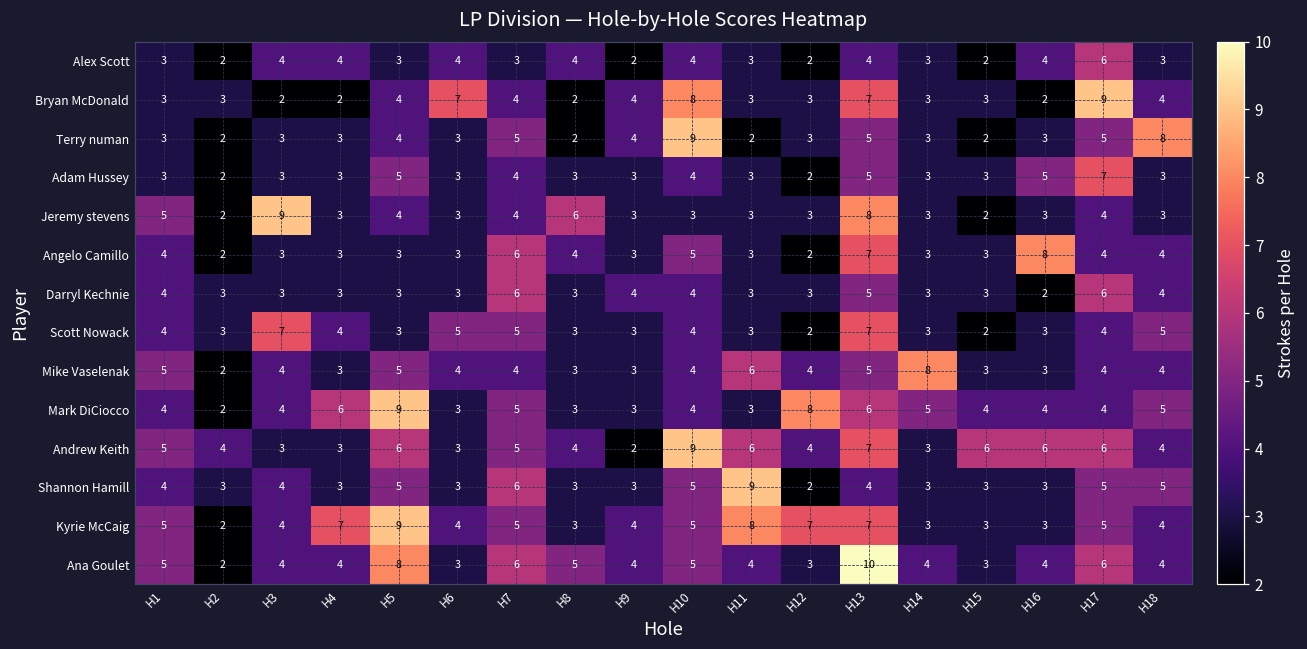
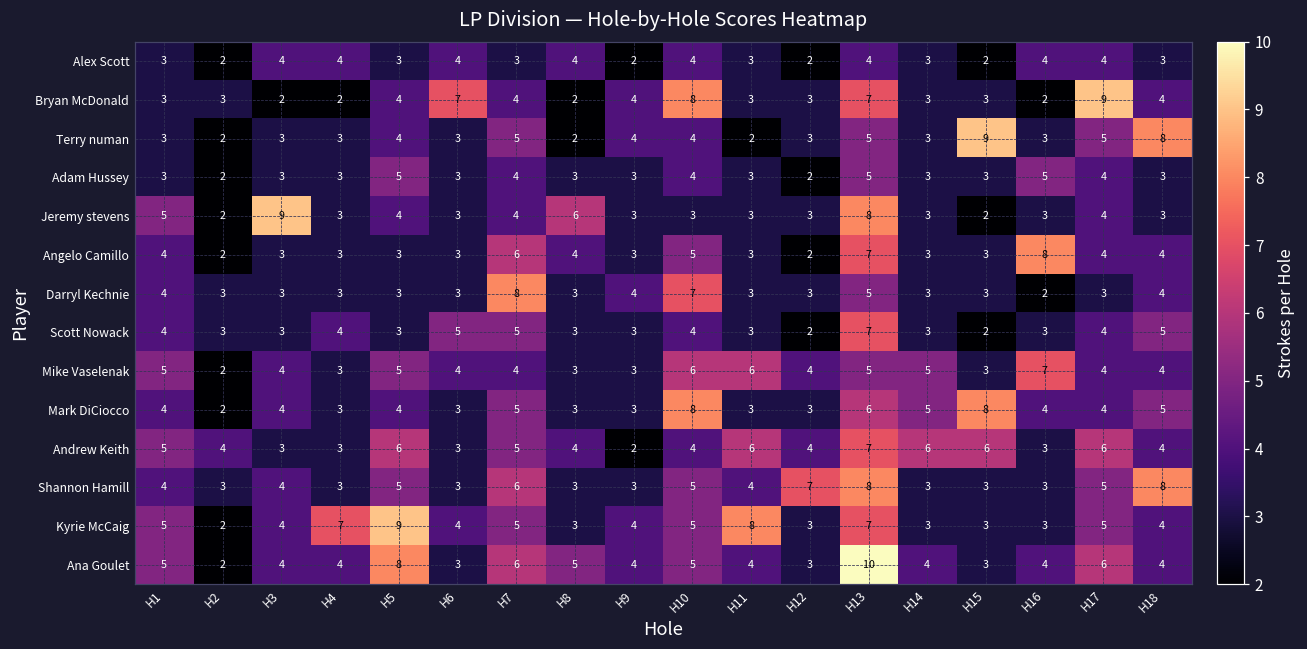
  {
    "Alex Scott": {
      "H1": 3,
      "H2": 2,
      "H3": 4,
      "H4": 4,
      "H5": 3,
      "H6": 4,
      "H7": 3,
      "H8": 4,
      "H9": 2,
      "H10": 4,
      "H11": 3,
      "H12": 2,
      "H13": 4,
      "H14": 3,
      "H15": 2,
      "H16": 4,
-     "H17": 6,
+     "H17": 4,
      "H18": 3
    },
    "Terry numan": {
      "H1": 3,
      "H2": 2,
      "H3": 3,
      "H4": 3,
      "H5": 4,
      "H6": 3,
      "H7": 5,
      "H8": 2,
      "H9": 4,
-     "H10": 9,
+     "H10": 4,
      "H11": 2,
      "H12": 3,
      "H13": 5,
      "H14": 3,
-     "H15": 2,
+     "H15": 9,
      "H16": 3,
      "H17": 5,
      "H18": 8
    },
    "Adam Hussey": {
      "H1": 3,
      "H2": 2,
      "H3": 3,
      "H4": 3,
      "H5": 5,
      "H6": 3,
      "H7": 4,
      "H8": 3,
      "H9": 3,
      "H10": 4,
      "H11": 3,
      "H12": 2,
      "H13": 5,
      "H14": 3,
      "H15": 3,
      "H16": 5,
-     "H17": 7,
+     "H17": 4,
      "H18": 3
    },
    "Darryl Kechnie": {
      "H1": 4,
      "H2": 3,
      "H3": 3,
      "H4": 3,
      "H5": 3,
      "H6": 3,
-     "H7": 6,
+     "H7": 8,
      "H8": 3,
      "H9": 4,
-     "H10": 4,
+     "H10": 7,
      "H11": 3,
      "H12": 3,
      "H13": 5,
      "H14": 3,
      "H15": 3,
      "H16": 2,
-     "H17": 6,
+     "H17": 3,
      "H18": 4
    },
    "Scott Nowack": {
      "H1": 4,
      "H2": 3,
-     "H3": 7,
+     "H3": 3,
      "H4": 4,
      "H5": 3,
      "H6": 5,
      "H7": 5,
      "H8": 3,
      "H9": 3,
      "H10": 4,
      "H11": 3,
      "H12": 2,
      "H13": 7,
      "H14": 3,
      "H15": 2,
      "H16": 3,
      "H17": 4,
      "H18": 5
    },
    "Mike Vaselenak": {
      "H1": 5,
      "H2": 2,
      "H3": 4,
      "H4": 3,
      "H5": 5,
      "H6": 4,
      "H7": 4,
      "H8": 3,
      "H9": 3,
-     "H10": 4,
+     "H10": 6,
      "H11": 6,
      "H12": 4,
      "H13": 5,
-     "H14": 8,
+     "H14": 5,
      "H15": 3,
-     "H16": 3,
+     "H16": 7,
      "H17": 4,
      "H18": 4
    },
    "Mark DiCiocco": {
      "H1": 4,
      "H2": 2,
      "H3": 4,
-     "H4": 6,
-     "H5": 9,
+     "H4": 3,
+     "H5": 4,
      "H6": 3,
      "H7": 5,
      "H8": 3,
      "H9": 3,
-     "H10": 4,
+     "H10": 8,
      "H11": 3,
-     "H12": 8,
+     "H12": 3,
      "H13": 6,
      "H14": 5,
-     "H15": 4,
+     "H15": 8,
      "H16": 4,
      "H17": 4,
      "H18": 5
    },
    "Andrew Keith": {
      "H1": 5,
      "H2": 4,
      "H3": 3,
      "H4": 3,
      "H5": 6,
      "H6": 3,
      "H7": 5,
      "H8": 4,
      "H9": 2,
-     "H10": 9,
+     "H10": 4,
      "H11": 6,
      "H12": 4,
      "H13": 7,
-     "H14": 3,
+     "H14": 6,
      "H15": 6,
-     "H16": 6,
+     "H16": 3,
      "H17": 6,
      "H18": 4
    },
    "Shannon Hamill": {
      "H1": 4,
      "H2": 3,
      "H3": 4,
      "H4": 3,
      "H5": 5,
      "H6": 3,
      "H7": 6,
      "H8": 3,
      "H9": 3,
      "H10": 5,
-     "H11": 9,
-     "H12": 2,
-     "H13": 4,
+     "H11": 4,
+     "H12": 7,
+     "H13": 8,
      "H14": 3,
      "H15": 3,
      "H16": 3,
      "H17": 5,
-     "H18": 5
+     "H18": 8
    },
    "Kyrie McCaig": {
      "H1": 5,
      "H2": 2,
      "H3": 4,
      "H4": 7,
      "H5": 9,
      "H6": 4,
      "H7": 5,
      "H8": 3,
      "H9": 4,
      "H10": 5,
      "H11": 8,
-     "H12": 7,
+     "H12": 3,
      "H13": 7,
      "H14": 3,
      "H15": 3,
      "H16": 3,
      "H17": 5,
      "H18": 4
    }
  }
